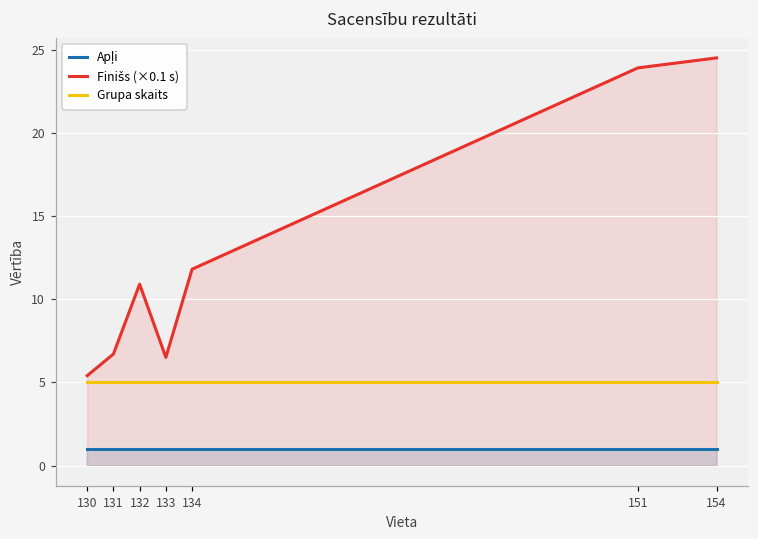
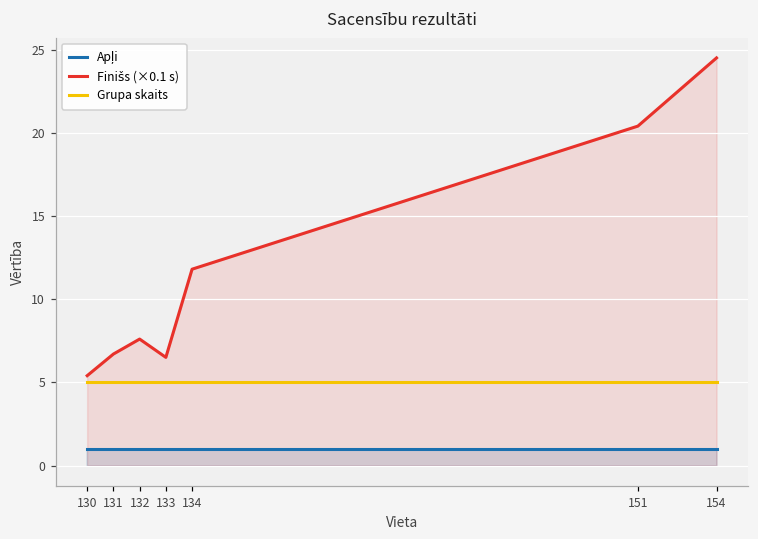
  {
    "Apļi": {
      "130": 1.0,
      "131": 1.0,
      "132": 1.0,
      "133": 1.0,
      "134": 1.0,
      "151": 1.0,
      "154": 1.0
    },
    "Finišs (×0.1 s)": {
      "130": 5.4,
      "131": 6.7,
-     "132": 10.9,
+     "132": 7.6,
      "133": 6.5,
      "134": 11.8,
-     "151": 23.9,
+     "151": 20.4,
      "154": 24.5
    },
    "Grupa skaits": {
      "130": 5.0,
      "131": 5.0,
      "132": 5.0,
      "133": 5.0,
      "134": 5.0,
      "151": 5.0,
      "154": 5.0
    }
  }
